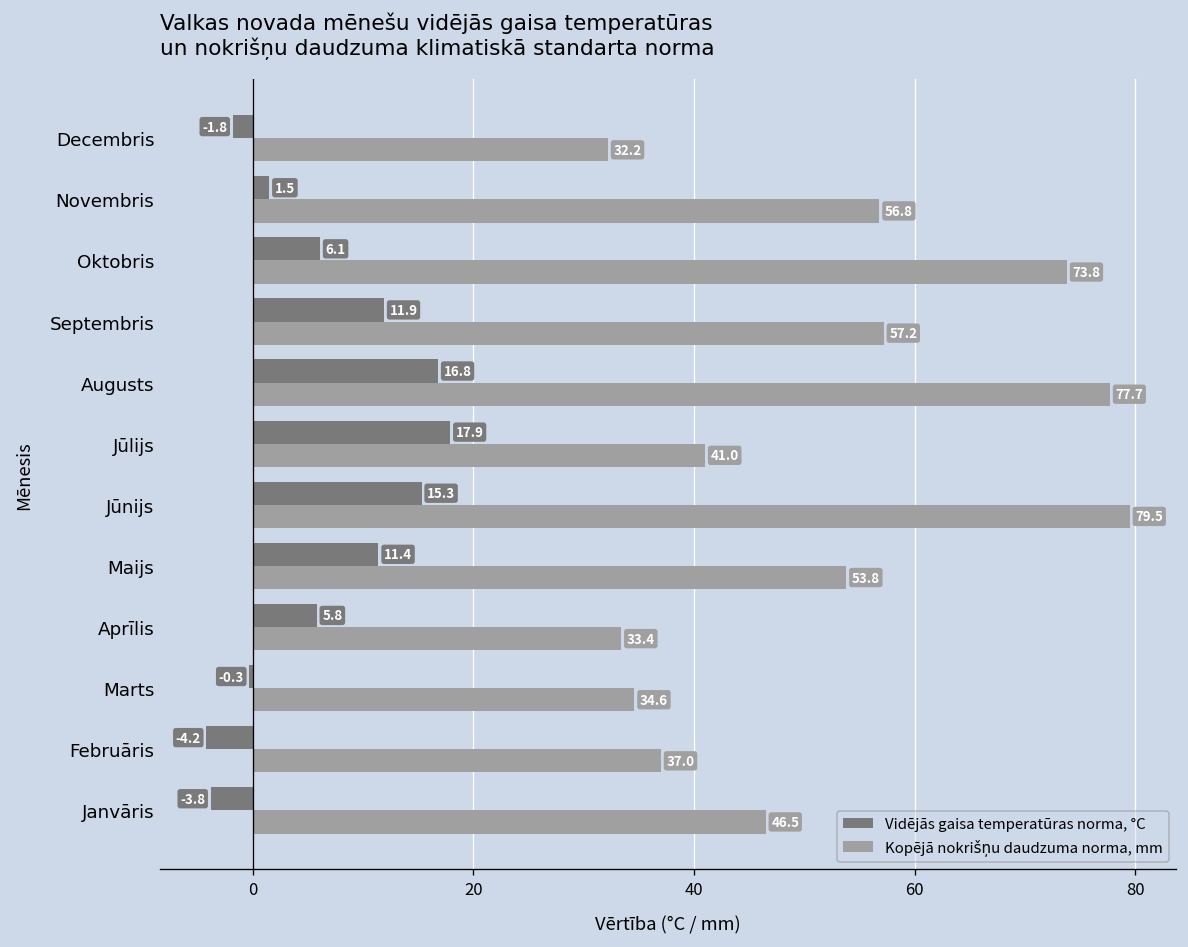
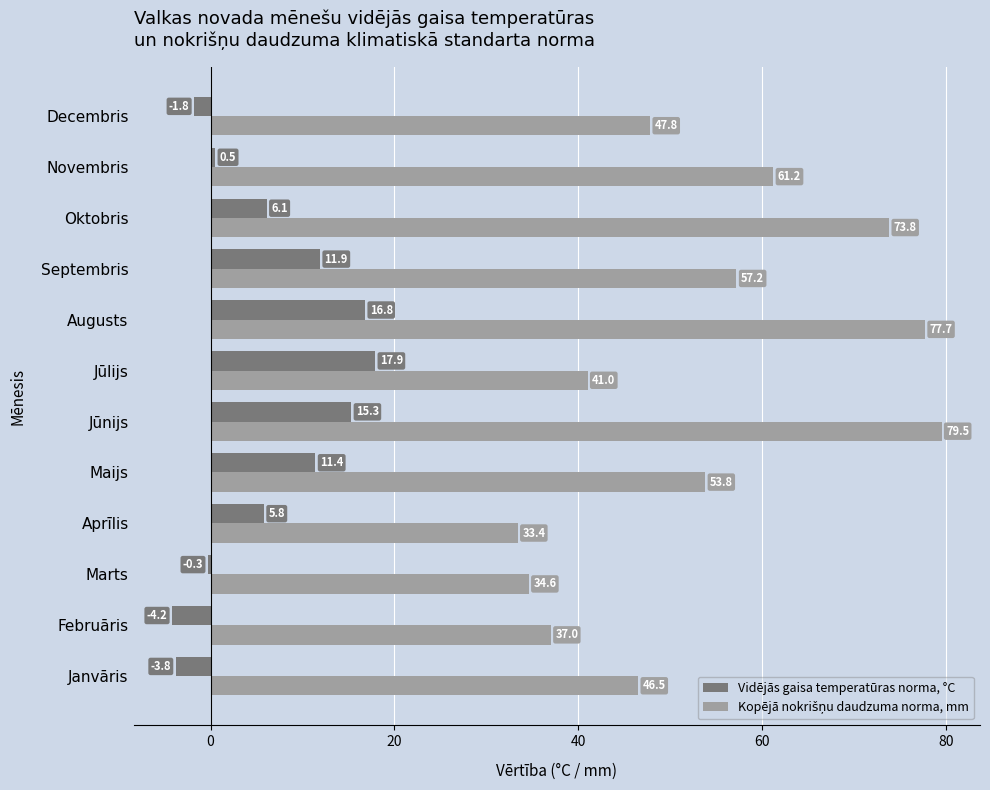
  {
    "Vidējās gaisa temperatūras norma, °C": {
-     "Novembris": 1.5
+     "Novembris": 0.5
    },
    "Kopējā nokrišņu daudzuma norma, mm": {
-     "Decembris": 32.2,
-     "Novembris": 56.8
+     "Decembris": 47.8,
+     "Novembris": 61.2
    }
  }
